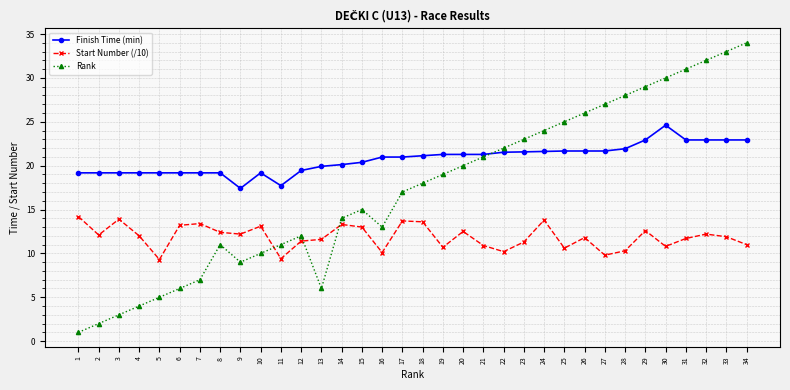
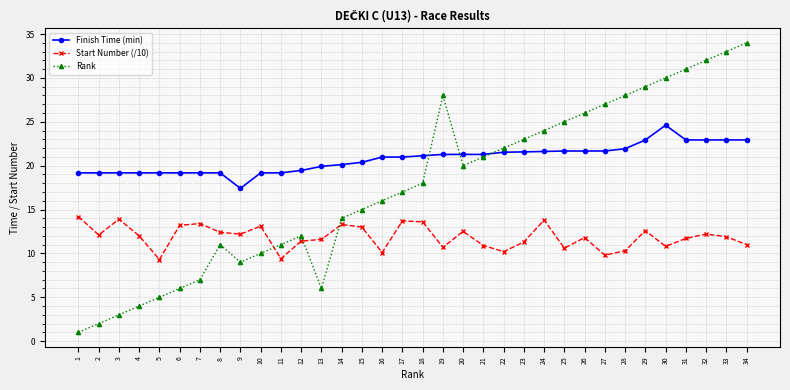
  {
    "Finish Time (min)": {
      "1": 19,
      "2": 19,
      "3": 19,
      "4": 19,
      "5": 19,
      "6": 19,
      "7": 19,
      "8": 19,
      "9": 17,
      "10": 19,
-     "11": 18,
+     "11": 19,
      "12": 19,
      "13": 20,
      "14": 20,
      "15": 20,
      "16": 21,
      "17": 21,
      "18": 21,
      "19": 21,
      "20": 21,
      "22": 22,
      "23": 22,
      "24": 22,
      "25": 22,
      "26": 22,
      "27": 22,
      "28": 22,
      "29": 23,
      "30": 25,
      "31": 23,
      "32": 23,
      "33": 23,
      "34": 23
    },
    "Start Number (/10)": {
      "1": 14,
      "2": 12,
      "3": 14,
      "4": 12,
      "5": 9,
      "6": 13,
      "7": 13,
      "8": 12,
      "9": 12,
      "10": 13,
      "11": 9,
      "12": 11,
      "13": 12,
      "14": 13,
      "15": 13,
      "16": 10,
      "17": 14,
      "18": 14,
      "19": 11,
      "20": 13,
      "21": 11,
      "22": 10,
      "23": 11,
      "24": 14,
      "25": 11,
      "26": 12,
      "27": 10,
      "28": 10,
      "29": 13,
      "30": 11,
      "31": 12,
      "32": 12,
      "33": 12,
      "34": 11
    },
    "Rank": {
      "1": 1,
      "2": 2,
      "3": 3,
      "4": 4,
      "5": 5,
      "6": 6,
      "7": 7,
      "8": 11,
      "9": 9,
      "10": 10,
      "11": 11,
      "12": 12,
      "13": 6,
      "14": 14,
      "15": 15,
-     "16": 13,
+     "16": 16,
      "17": 17,
      "18": 18,
-     "19": 19,
+     "19": 28,
      "20": 20,
      "22": 22,
      "23": 23,
      "24": 24,
      "25": 25,
      "26": 26,
      "27": 27,
      "28": 28,
      "29": 29,
      "30": 30,
      "31": 31,
      "32": 32,
      "33": 33,
      "34": 34
    }
  }
